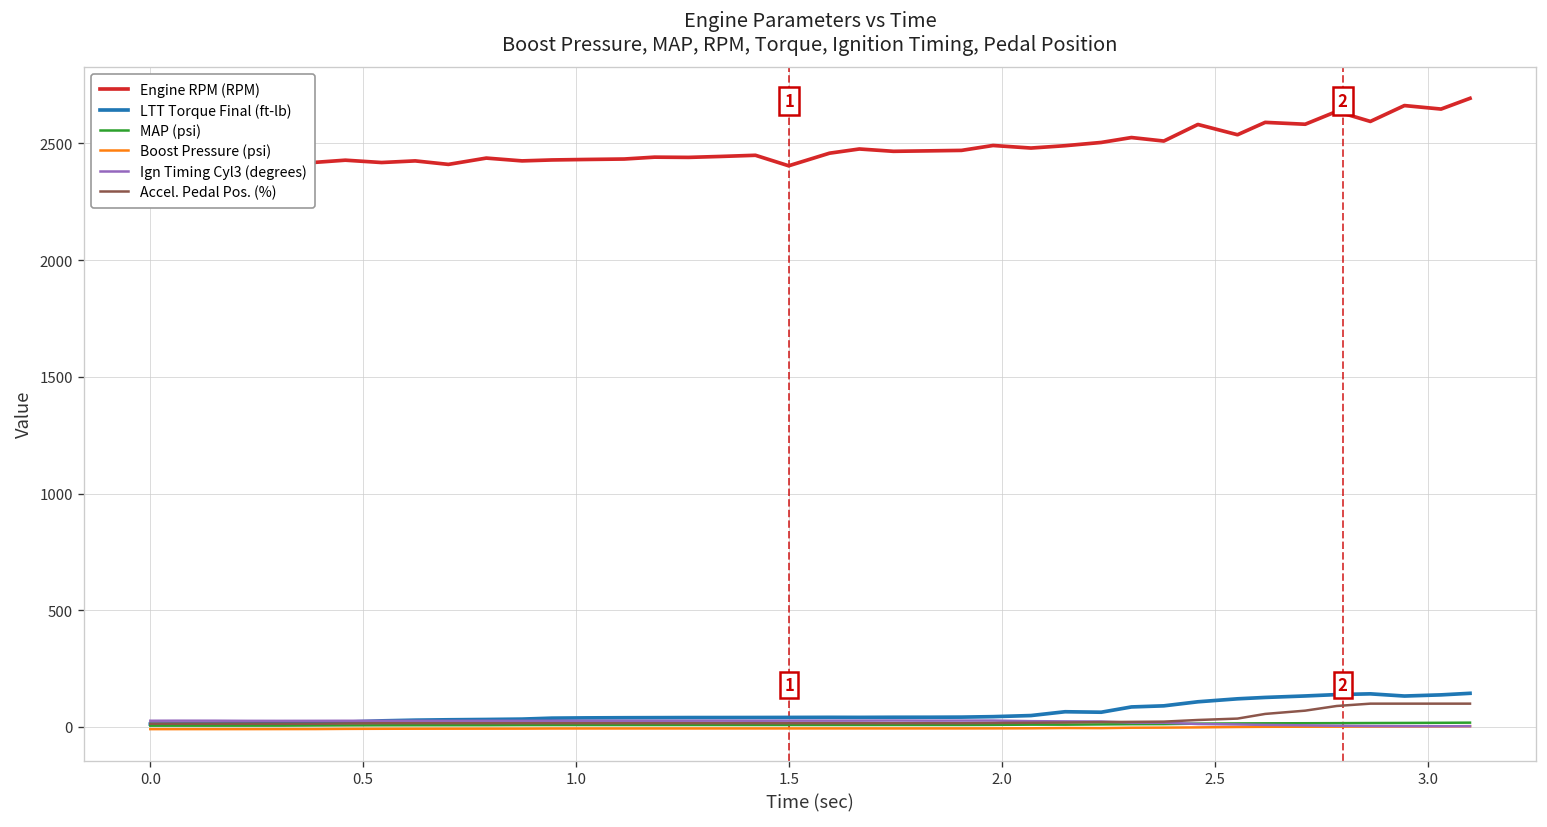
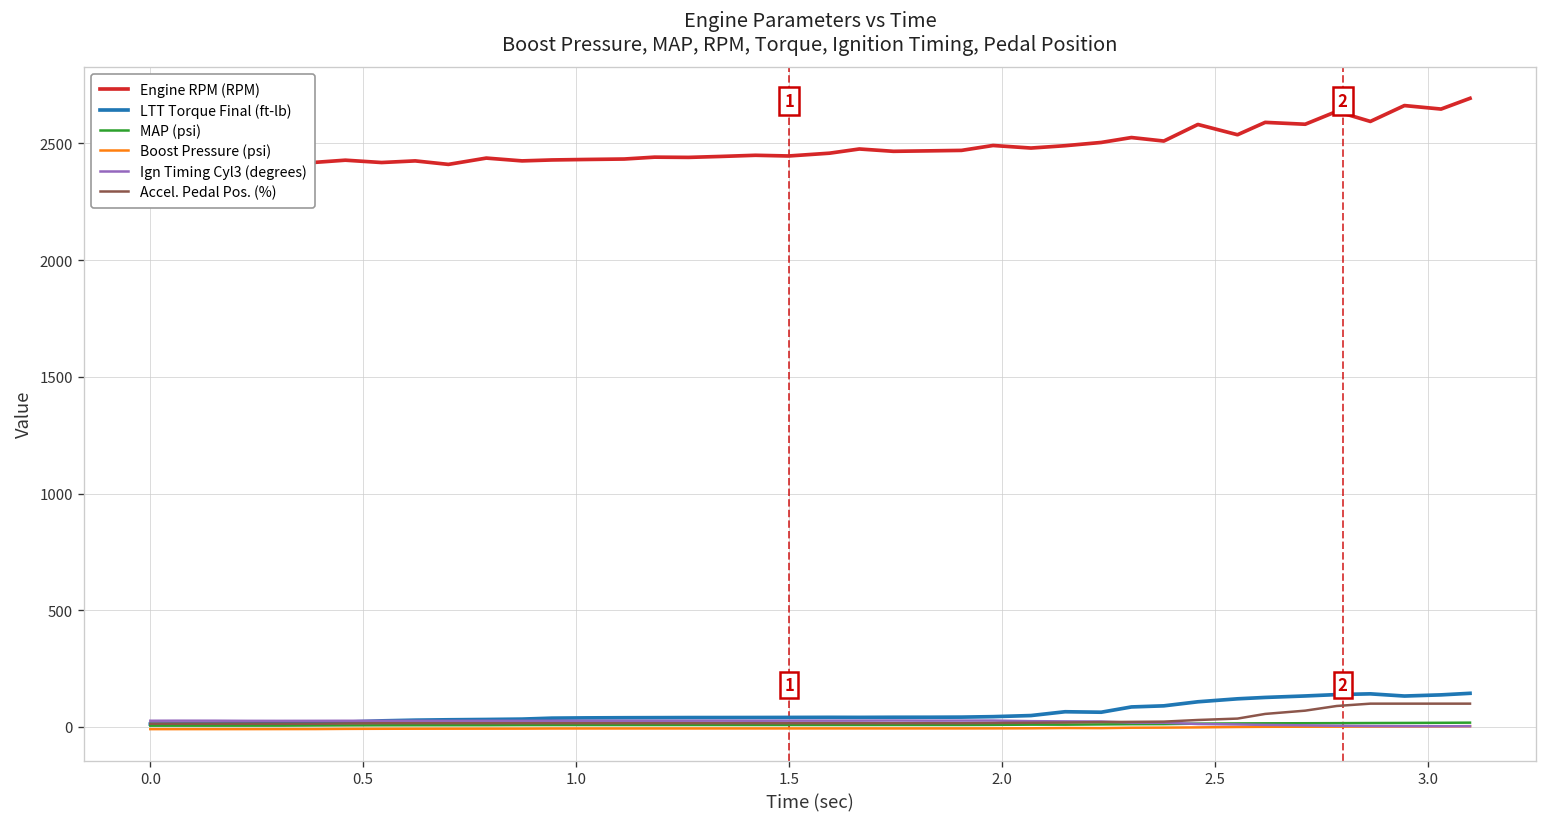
  {
    "Engine RPM (RPM)": {
-     "1.5": 2400
+     "1.5": 2450
    },
    "Boost Pressure (psi)": {
      "0.0": -10,
      "1.5": -10
    }
  }
